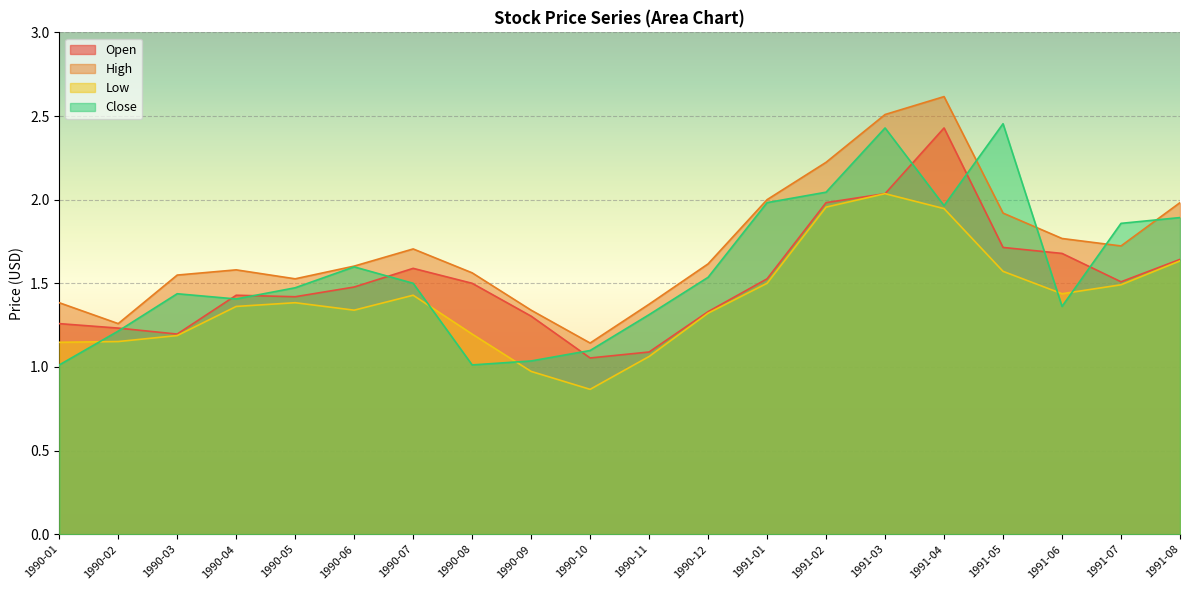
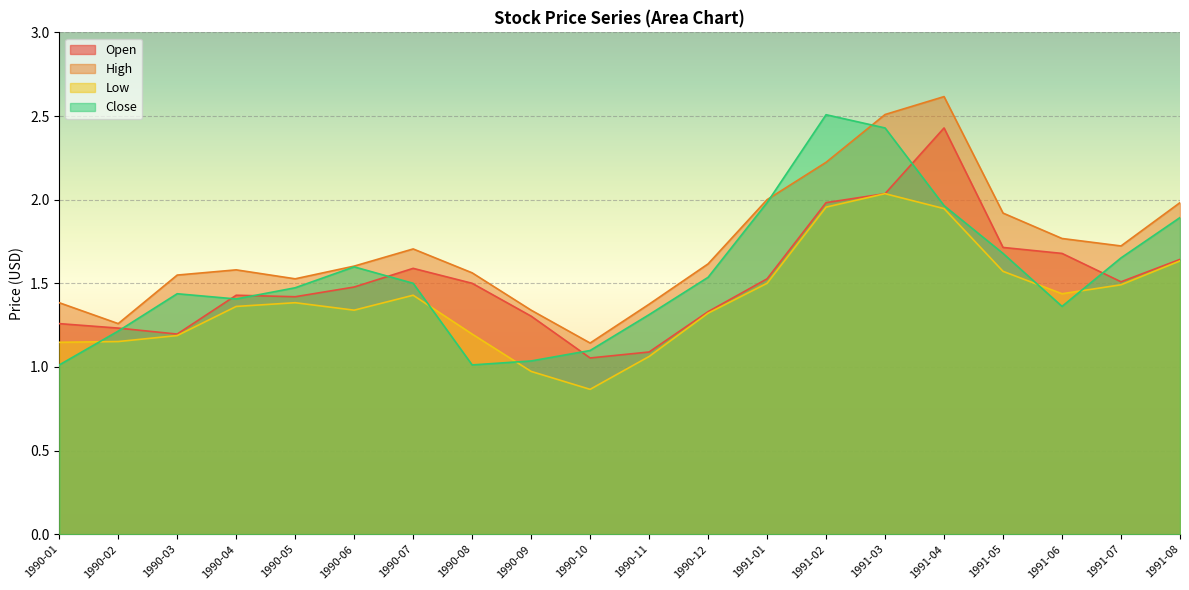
  {
    "Close": {
      "1990-01": 1.01,
      "1990-02": 1.21,
      "1990-03": 1.44,
      "1990-04": 1.41,
      "1990-05": 1.47,
      "1990-07": 1.50,
      "1990-08": 1.01,
      "1990-09": 1.04,
      "1990-10": 1.10,
      "1990-11": 1.31,
      "1990-12": 1.54,
      "1991-01": 1.98,
-     "1991-02": 2.04,
+     "1991-02": 2.51,
      "1991-03": 2.43,
      "1991-04": 1.96,
-     "1991-05": 2.45,
+     "1991-05": 1.68,
      "1991-06": 1.36,
-     "1991-07": 1.86,
+     "1991-07": 1.65,
      "1991-08": 1.89
    }
  }
